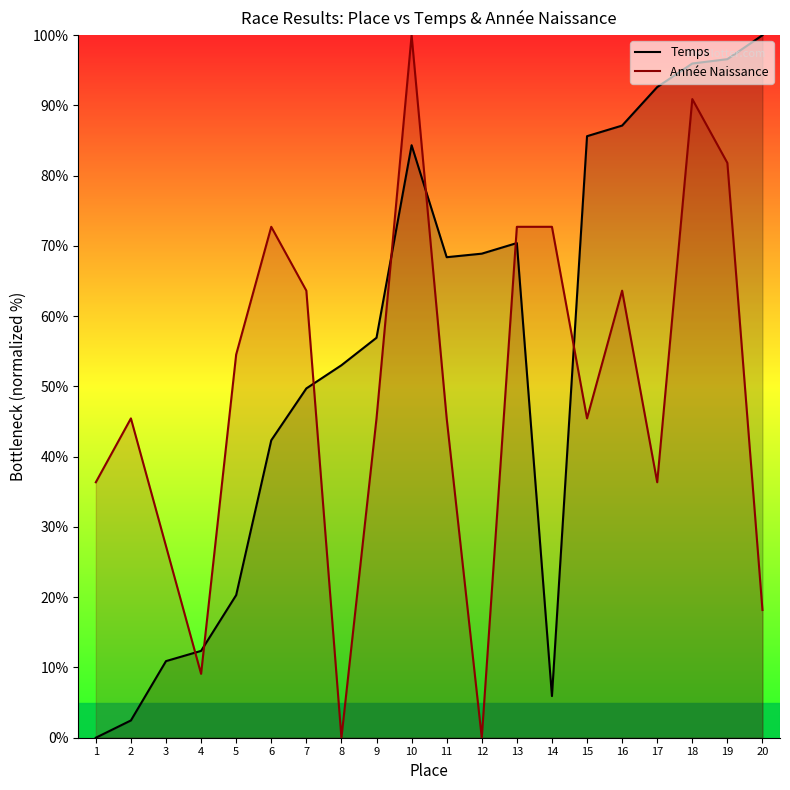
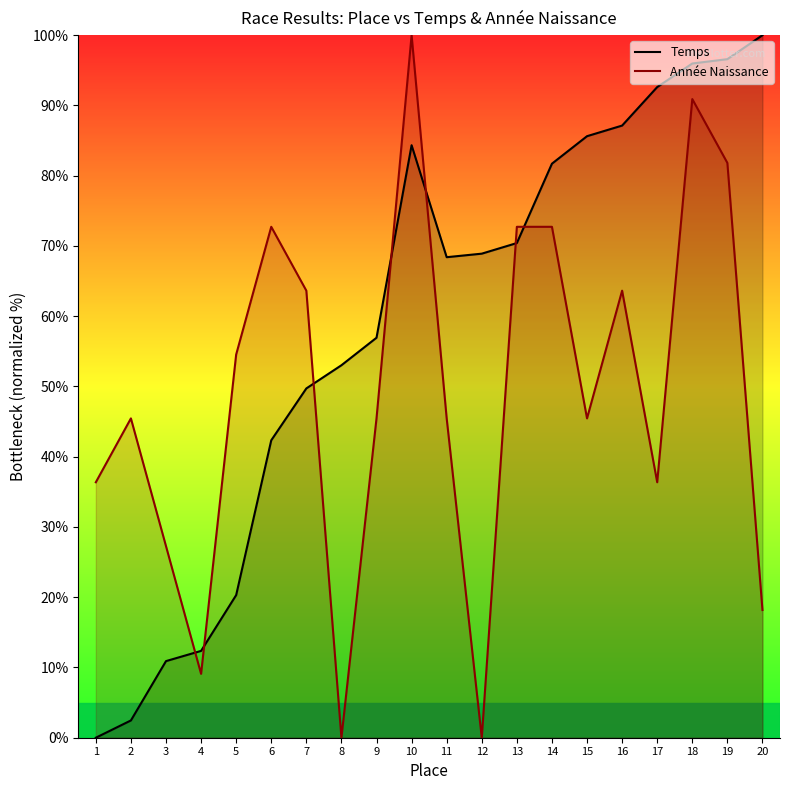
  {
    "Temps": {
      "3": "11%",
      "4": "12%",
      "5": "20%",
      "6": "42%",
      "7": "50%",
      "8": "53%",
      "9": "57%",
      "10": "84%",
      "11": "68%",
      "12": "69%",
      "13": "70%",
-     "14": "6%",
+     "14": "82%",
      "15": "86%",
      "16": "87%",
      "17": "93%",
      "20": "100%"
    },
    "Année Naissance": {
      "1": "36%",
      "2": "45%",
      "3": "27%",
      "4": "9%",
      "5": "55%",
      "6": "73%",
      "7": "64%",
      "9": "45%",
      "10": "100%",
      "11": "45%",
      "13": "73%",
      "14": "73%",
      "15": "45%",
      "16": "64%",
      "17": "36%",
      "18": "91%",
      "19": "82%",
      "20": "18%"
    }
  }
